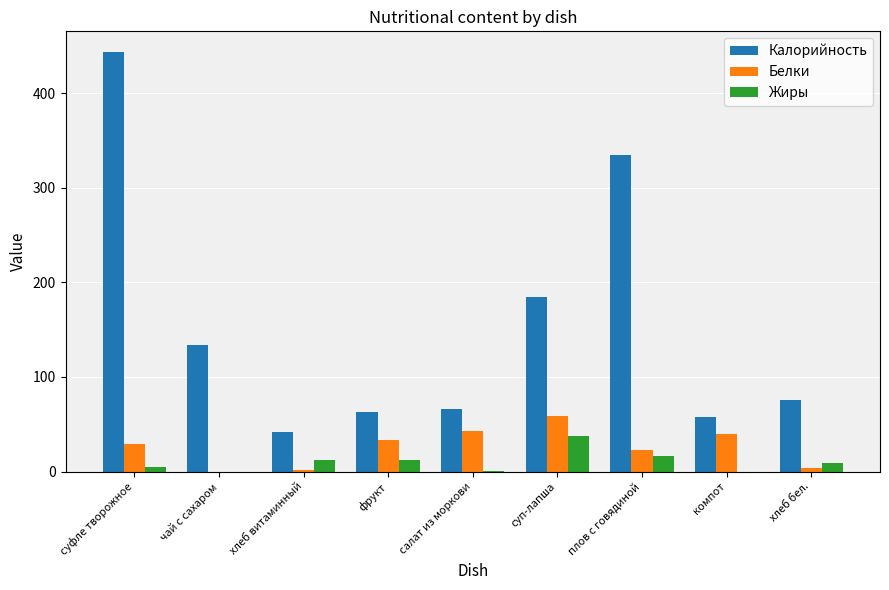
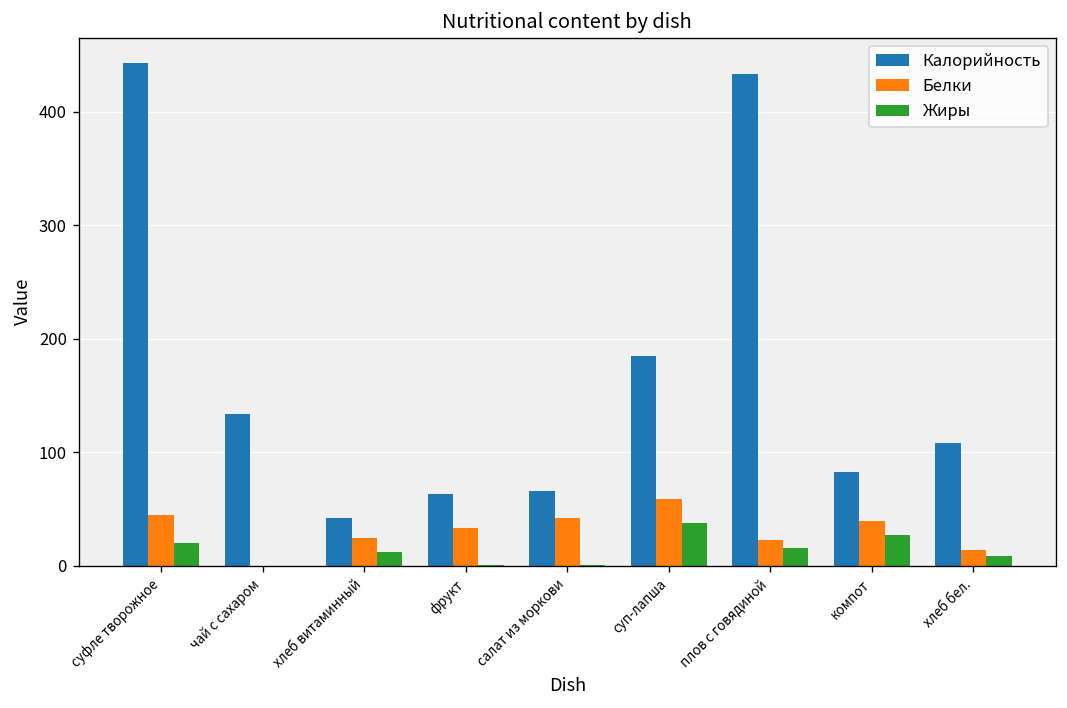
  {
    "Калорийность": {
      "суфле творожное": 440,
      "чай с сахаром": 130,
      "хлеб витаминный": 40,
      "фрукт": 60,
      "салат из моркови": 70,
      "суп-лапша": 190,
-     "плов с говядиной": 330,
-     "компот": 60,
-     "хлеб бел.": 80
+     "плов с говядиной": 430,
+     "компот": 80,
+     "хлеб бел.": 110
    },
    "Белки": {
-     "суфле творожное": 30,
+     "суфле творожное": 50,
      "чай с сахаром": 0,
-     "хлеб витаминный": 0,
+     "хлеб витаминный": 30,
      "фрукт": 30,
      "салат из моркови": 40,
      "суп-лапша": 60,
      "плов с говядиной": 20,
      "компот": 40,
-     "хлеб бел.": 0
+     "хлеб бел.": 10
    },
    "Жиры": {
-     "суфле творожное": 10,
+     "суфле творожное": 20,
      "чай с сахаром": 0,
      "хлеб витаминный": 10,
-     "фрукт": 10,
+     "фрукт": 0,
      "суп-лапша": 40,
      "плов с говядиной": 20,
-     "компот": 0,
+     "компот": 30,
      "хлеб бел.": 10
    }
  }
